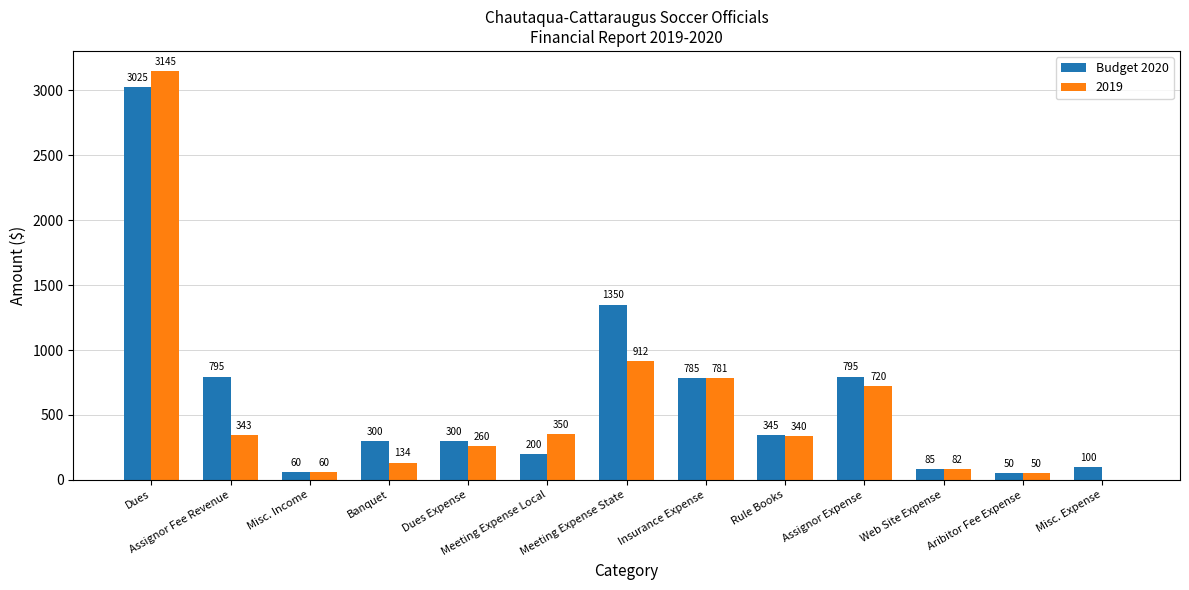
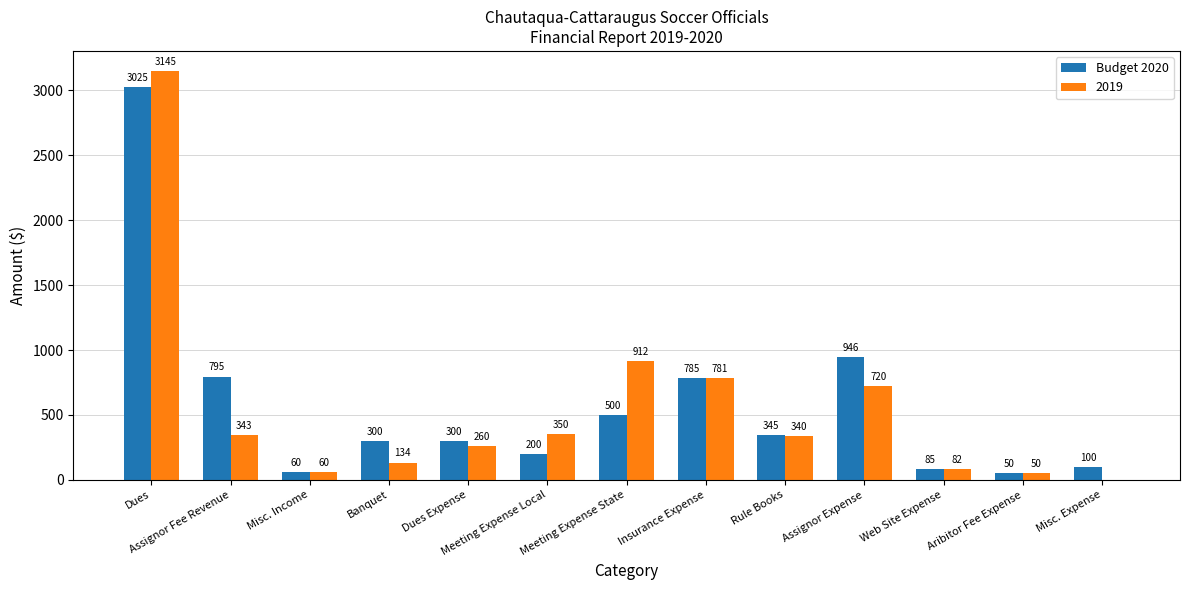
  {
    "Budget 2020": {
      "Dues": 3025,
      "Assignor Fee Revenue": 795,
      "Misc. Income": 60,
      "Banquet": 300,
      "Dues Expense": 300,
      "Meeting Expense Local": 200,
-     "Meeting Expense State": 1350,
+     "Meeting Expense State": 500,
      "Insurance Expense": 785,
      "Rule Books": 345,
-     "Assignor Expense": 795,
+     "Assignor Expense": 946,
      "Web Site Expense": 85,
      "Aribitor Fee Expense": 50,
      "Misc. Expense": 100
    },
    "2019": {
      "Dues": 3145,
      "Assignor Fee Revenue": 343,
      "Misc. Income": 60,
      "Banquet": 134,
      "Dues Expense": 260,
      "Meeting Expense Local": 350,
      "Meeting Expense State": 912,
      "Insurance Expense": 781,
      "Rule Books": 340,
      "Assignor Expense": 720,
      "Web Site Expense": 82,
      "Aribitor Fee Expense": 50
    }
  }
